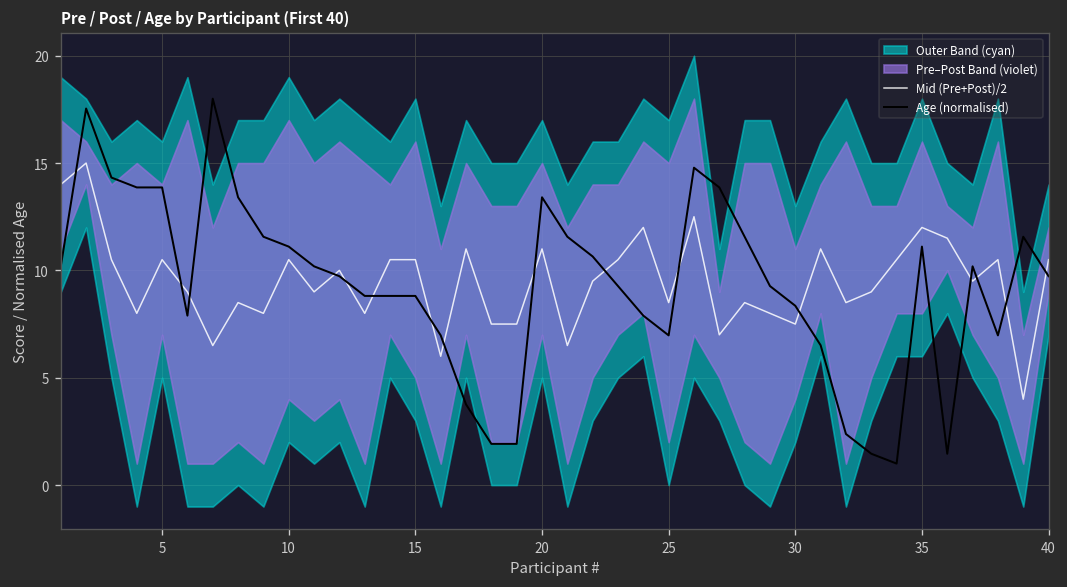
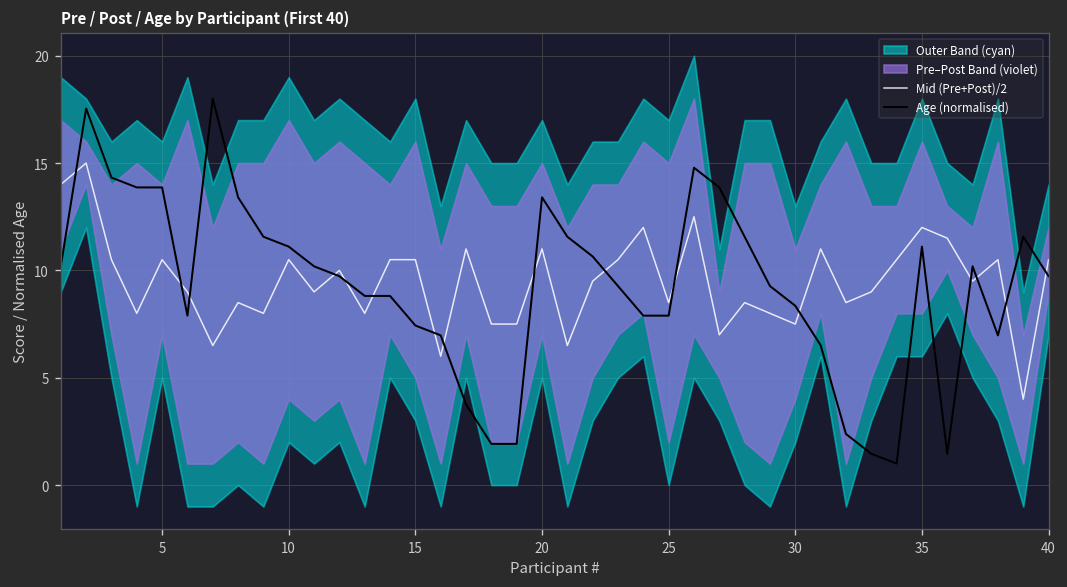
  {
    "Mid (Pre+Post)/2": {
      "5": 10.5,
      "10": 10.5,
      "15": 10.5,
      "20": 11.0,
      "25": 8.5,
      "30": 7.5,
      "35": 12.0,
      "40": 10.5
    },
    "Age (normalised)": {
      "10": 11.1,
-     "15": 8.8,
+     "15": 7.4,
      "20": 13.4,
-     "25": 7.0,
+     "25": 7.9,
      "30": 8.4,
      "35": 11.1,
      "40": 9.7
    }
  }
